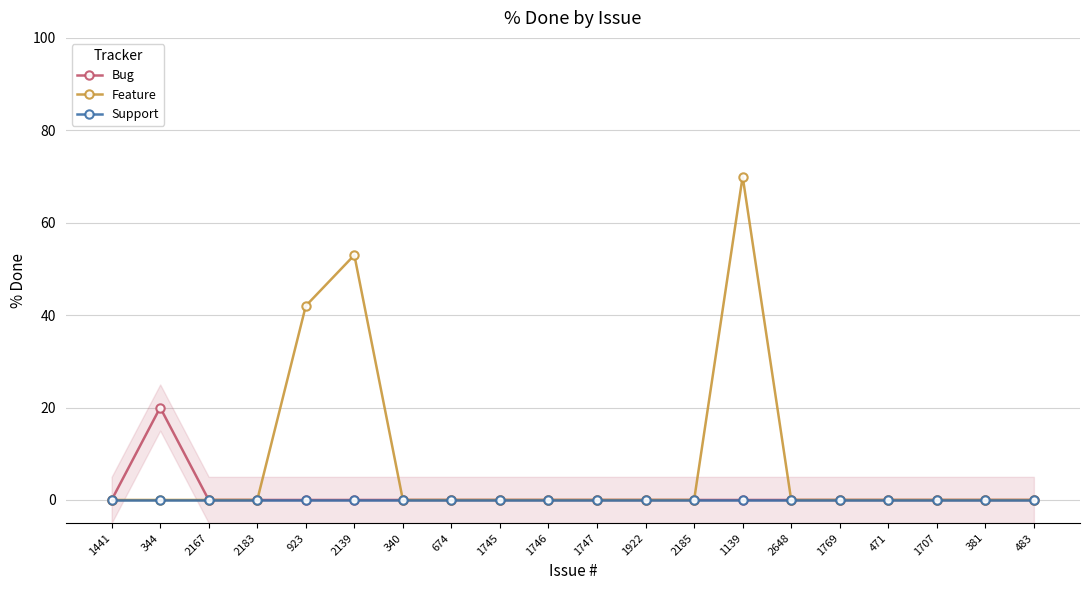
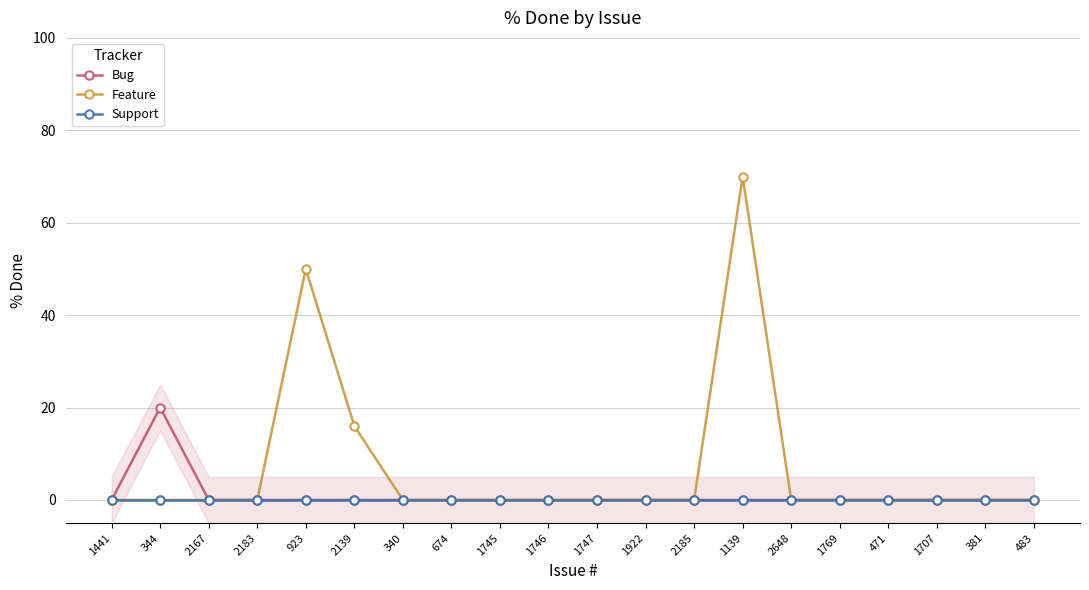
  {
    "Feature": {
-     "923": 42,
-     "2139": 53,
+     "923": 50,
+     "2139": 16,
      "1139": 70
    }
  }
